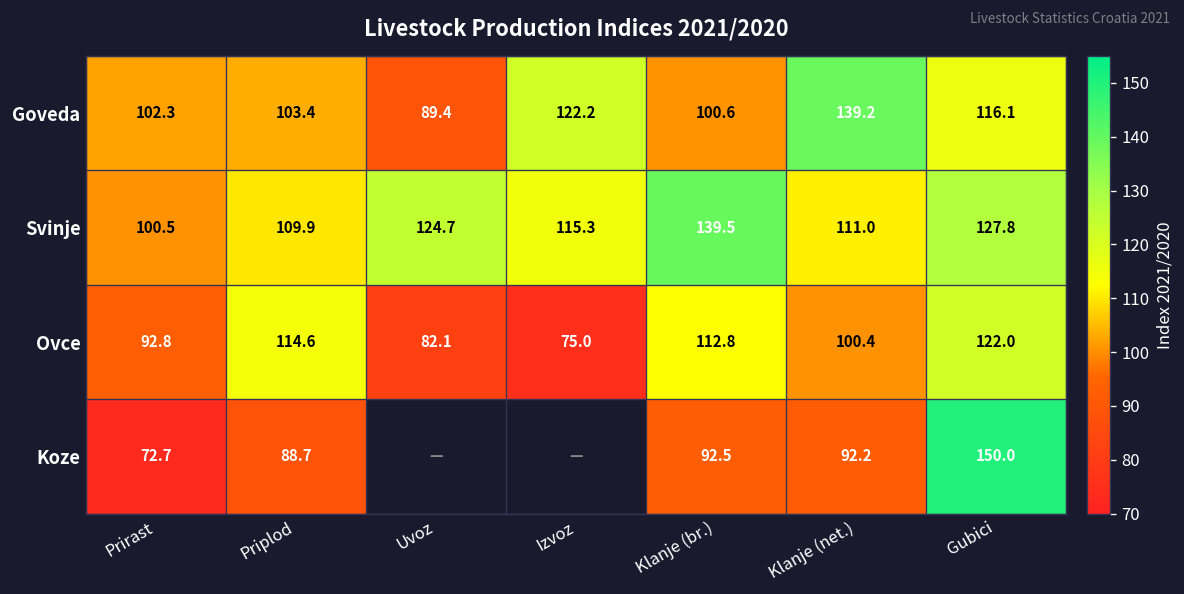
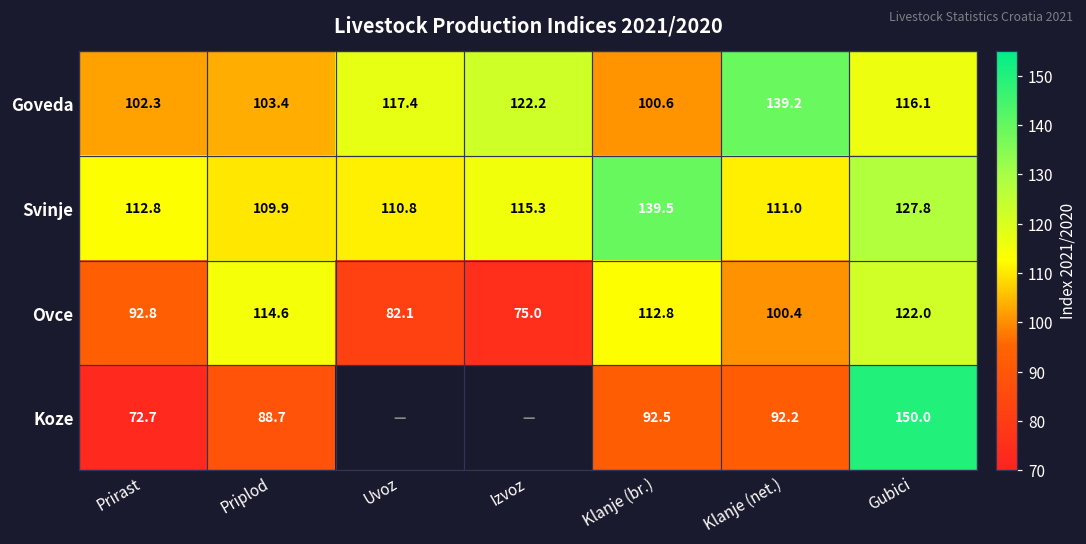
  {
    "Goveda": {
      "Prirast": 102.3,
      "Priplod": 103.4,
-     "Uvoz": 89.4,
+     "Uvoz": 117.4,
      "Izvoz": 122.2,
      "Klanje (br.)": 100.6,
      "Klanje (net.)": 139.2,
      "Gubici": 116.1
    },
    "Svinje": {
-     "Prirast": 100.5,
+     "Prirast": 112.8,
      "Priplod": 109.9,
-     "Uvoz": 124.7,
+     "Uvoz": 110.8,
      "Izvoz": 115.3,
      "Klanje (br.)": 139.5,
      "Klanje (net.)": 111.0,
      "Gubici": 127.8
    },
    "Ovce": {
      "Prirast": 92.8,
      "Priplod": 114.6,
      "Uvoz": 82.1,
      "Izvoz": 75.0,
      "Klanje (br.)": 112.8,
      "Klanje (net.)": 100.4,
      "Gubici": 122.0
    },
    "Koze": {
      "Prirast": 72.7,
      "Priplod": 88.7,
      "Klanje (br.)": 92.5,
      "Klanje (net.)": 92.2,
      "Gubici": 150.0
    }
  }
